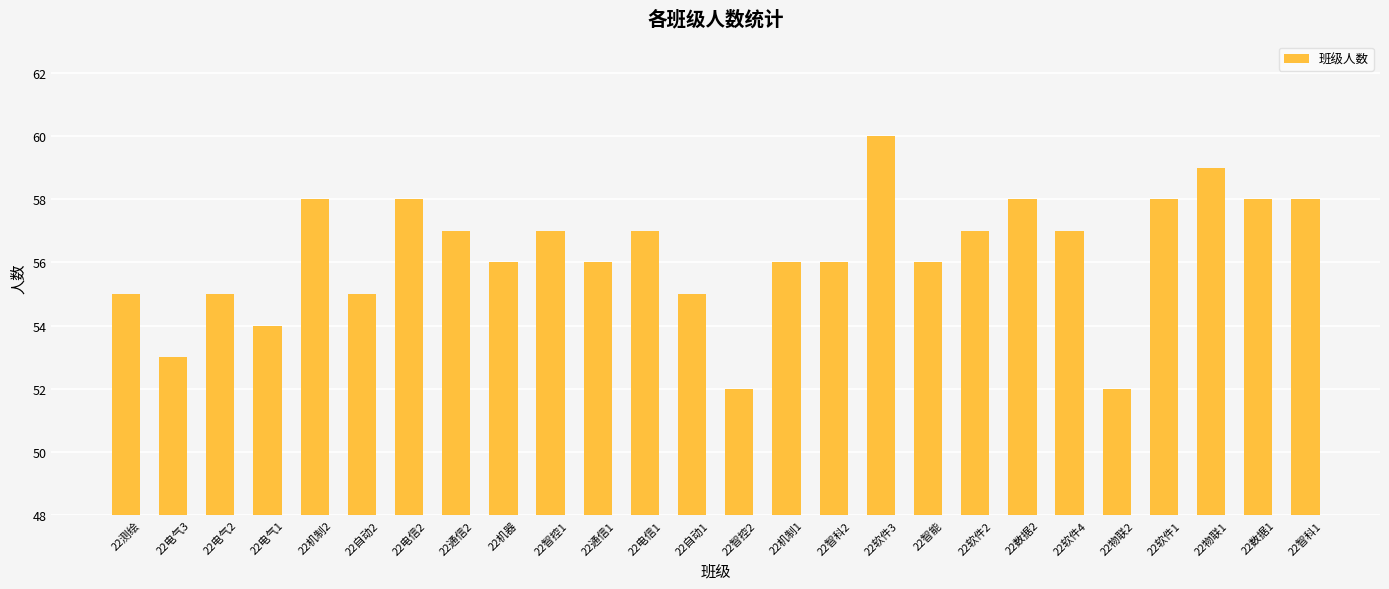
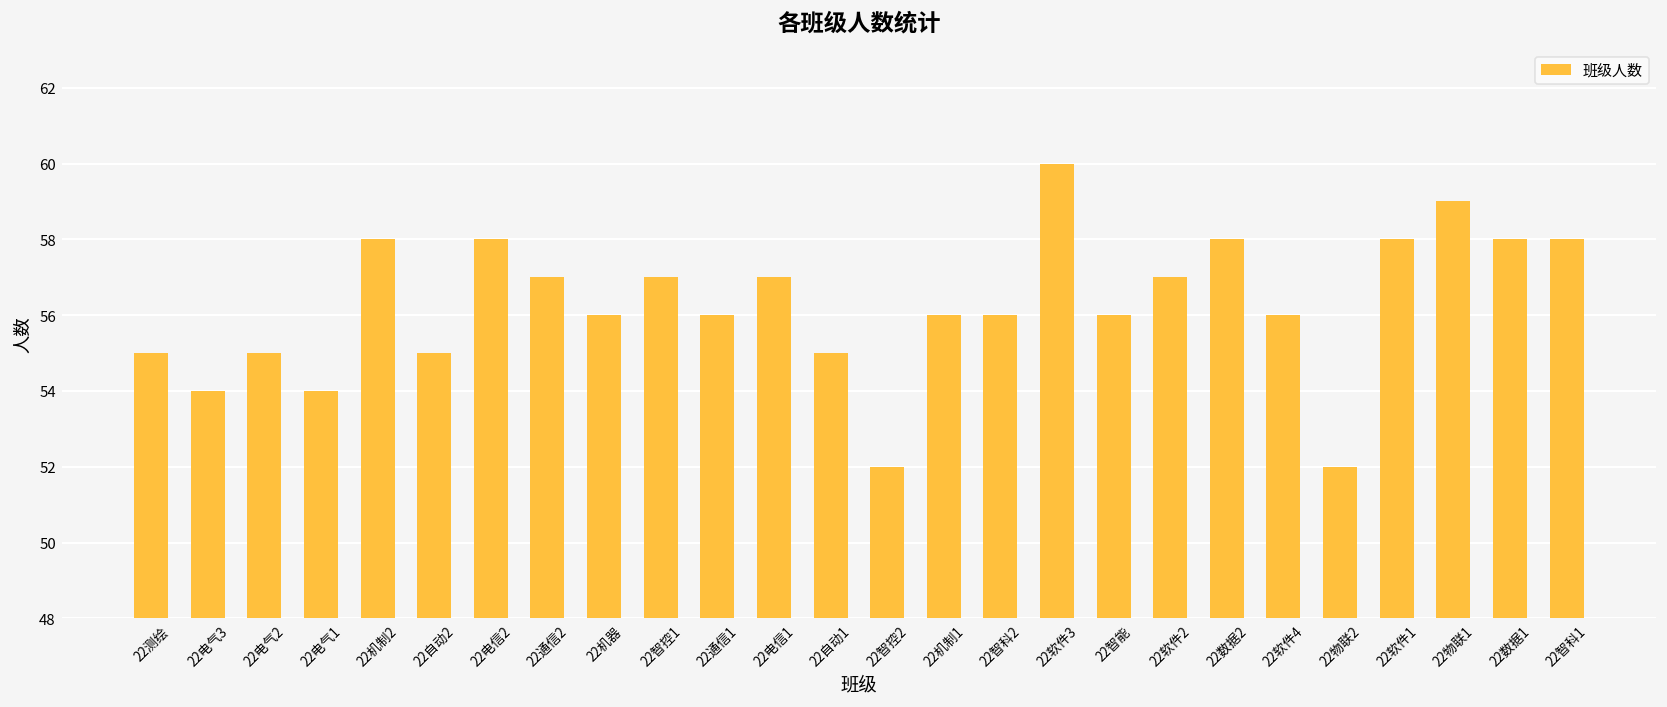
  {
    "22测绘": 55,
-   "22电气3": 53,
+   "22电气3": 54,
    "22电气2": 55,
    "22电气1": 54,
    "22机制2": 58,
    "22自动2": 55,
    "22电信2": 58,
    "22通信2": 57,
    "22机器": 56,
    "22智控1": 57,
    "22通信1": 56,
    "22电信1": 57,
    "22自动1": 55,
    "22智控2": 52,
    "22机制1": 56,
    "22智科2": 56,
    "22软件3": 60,
    "22智能": 56,
    "22软件2": 57,
    "22数据2": 58,
-   "22软件4": 57,
+   "22软件4": 56,
    "22物联2": 52,
    "22软件1": 58,
    "22物联1": 59,
    "22数据1": 58,
    "22智科1": 58
  }
